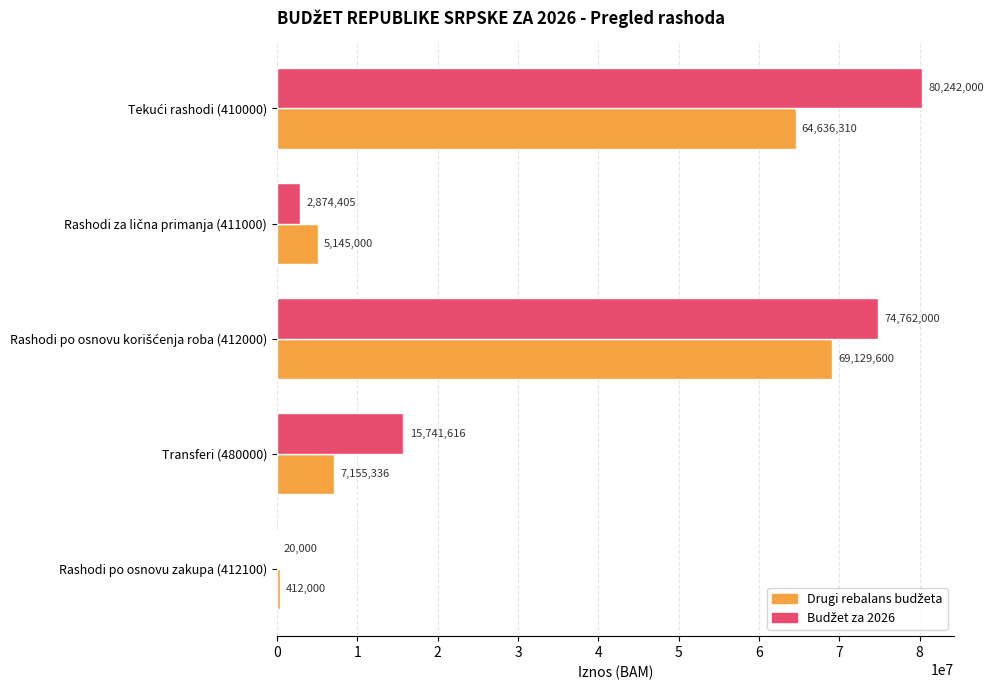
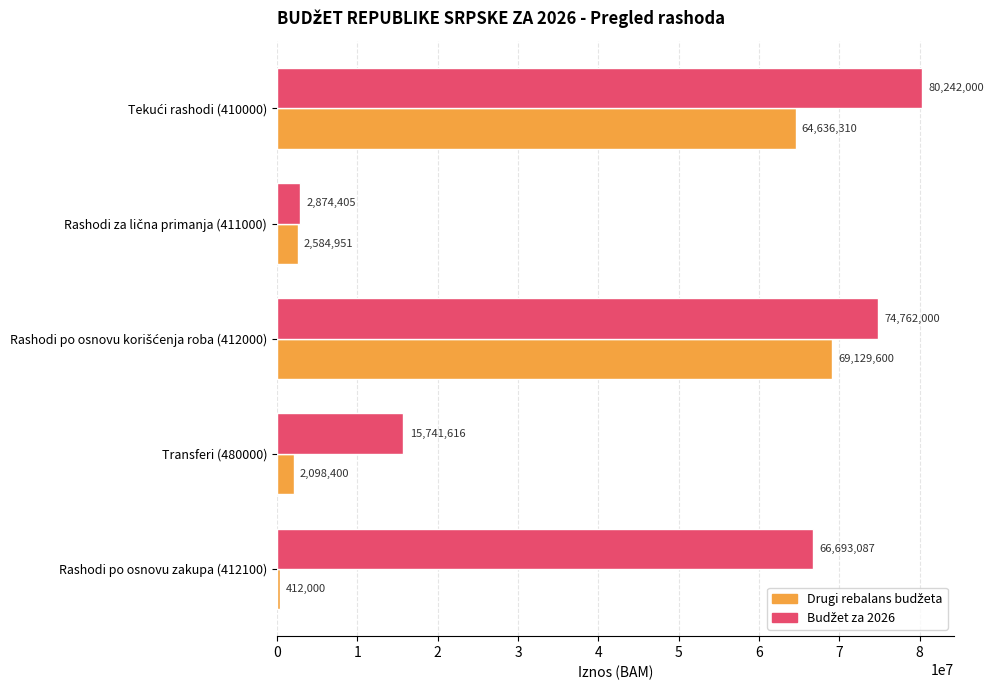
  {
    "Drugi rebalans budžeta": {
      "Tekući rashodi (410000)": "64,636,310",
-     "Rashodi za lična primanja (411000)": "5,145,000",
+     "Rashodi za lična primanja (411000)": "2,584,951",
      "Rashodi po osnovu korišćenja roba (412000)": "69,129,600",
-     "Transferi (480000)": "7,155,336",
+     "Transferi (480000)": "2,098,400",
      "Rashodi po osnovu zakupa (412100)": "412,000"
    },
    "Budžet za 2026": {
      "Tekući rashodi (410000)": "80,242,000",
      "Rashodi za lična primanja (411000)": "2,874,405",
      "Rashodi po osnovu korišćenja roba (412000)": "74,762,000",
      "Transferi (480000)": "15,741,616",
-     "Rashodi po osnovu zakupa (412100)": "20,000"
+     "Rashodi po osnovu zakupa (412100)": "66,693,087"
    }
  }
